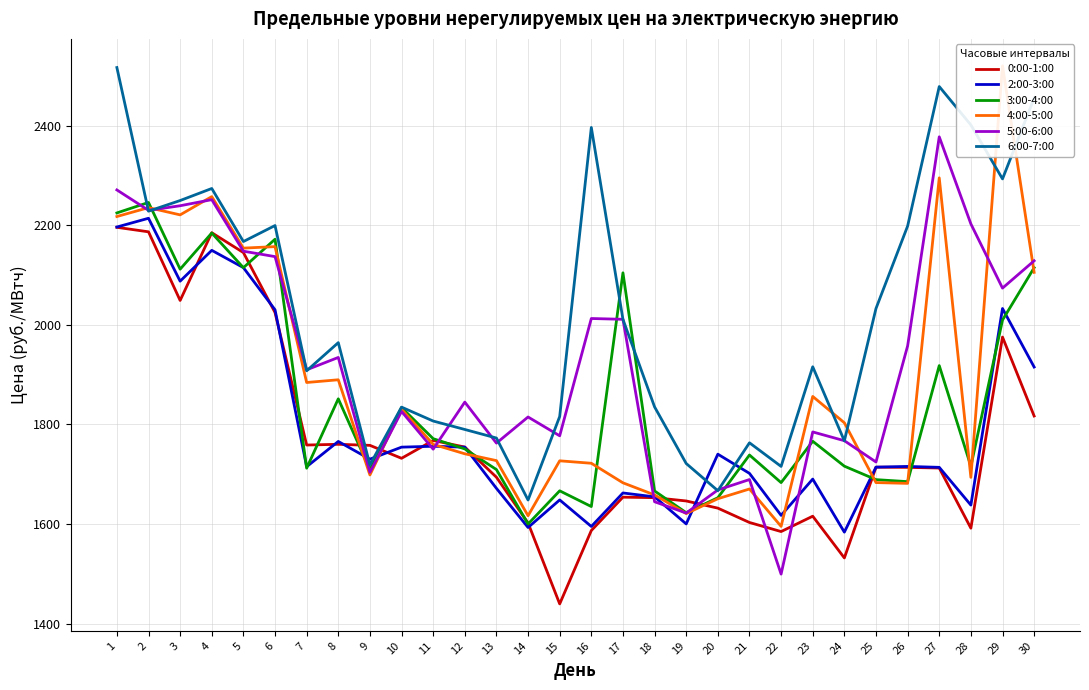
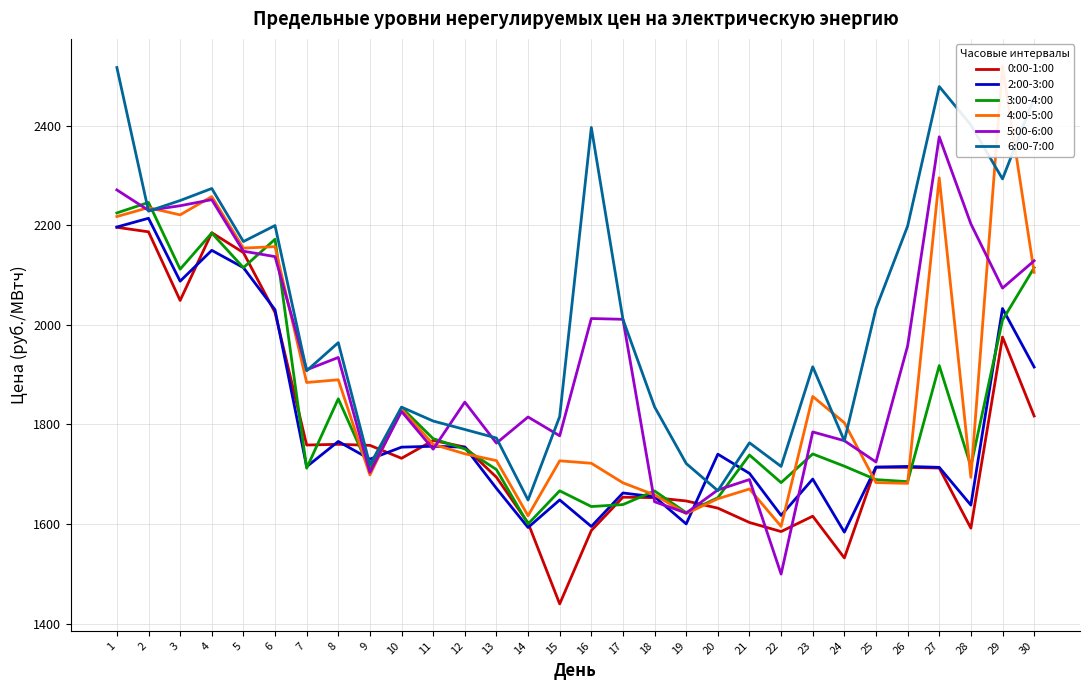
  {
    "0:00-1:00": {
      "2": 2190,
      "3": 2050,
      "6": 2020,
      "7": 1760,
      "8": 1760,
      "9": 1760,
      "10": 1730,
      "13": 1690,
      "15": 1440,
      "16": 1590,
      "17": 1650,
      "19": 1650,
      "20": 1630,
      "21": 1600,
      "22": 1580,
      "23": 1620,
      "24": 1530,
      "28": 1590,
      "29": 1980,
      "30": 1820
    },
    "2:00-3:00": {
      "2": 2210,
      "3": 2090,
      "4": 2150,
      "6": 2030,
      "8": 1770,
      "9": 1730,
      "10": 1750,
      "13": 1670,
      "14": 1590,
      "15": 1650,
      "16": 1600,
      "17": 1660,
      "19": 1600,
      "20": 1740,
      "21": 1700,
      "22": 1620,
      "23": 1690,
      "24": 1580,
      "28": 1640,
      "29": 2030,
      "30": 1920
    },
    "3:00-4:00": {
      "1": 2220,
      "2": 2250,
      "3": 2110,
      "6": 2170,
      "8": 1850,
      "9": 1710,
      "13": 1710,
      "15": 1670,
      "16": 1640,
-     "17": 2100,
+     "17": 1640,
      "18": 1670,
      "21": 1740,
      "22": 1680,
-     "23": 1770,
+     "23": 1740,
      "24": 1720,
      "25": 1690,
      "27": 1920,
      "28": 1720,
      "29": 2010,
      "30": 2110
    },
    "4:00-5:00": {
      "1": 2220,
      "2": 2240,
      "3": 2220,
      "4": 2260,
      "5": 2150,
      "6": 2160,
      "7": 1880,
      "8": 1890,
      "9": 1700,
      "12": 1740,
      "13": 1730,
      "14": 1620,
      "15": 1730,
      "16": 1720,
      "17": 1680,
      "21": 1670,
      "22": 1600,
      "23": 1860,
      "24": 1800,
      "25": 1680,
      "27": 2300,
      "28": 1690,
      "30": 2110
    },
    "5:00-6:00": {
      "1": 2270,
      "3": 2240,
      "4": 2250,
      "6": 2140,
      "8": 1930,
      "9": 1700,
      "11": 1750,
      "12": 1840,
      "13": 1760,
      "14": 1810,
      "15": 1780,
      "16": 2010,
      "18": 1640,
      "21": 1690,
      "22": 1500,
      "23": 1780,
      "25": 1720,
      "26": 1960,
      "27": 2380,
      "28": 2200,
      "29": 2070,
      "30": 2130
    },
    "6:00-7:00": {
      "1": 2520,
      "3": 2250,
      "4": 2270,
      "5": 2170,
      "6": 2200,
      "8": 1960,
      "9": 1720,
      "11": 1810,
      "12": 1790,
      "13": 1770,
      "14": 1650,
      "15": 1820,
      "16": 2400,
      "18": 1840,
      "19": 1720,
      "21": 1760,
      "22": 1720,
      "23": 1920,
      "25": 2030,
      "26": 2200,
      "27": 2480,
      "29": 2290
    }
  }
